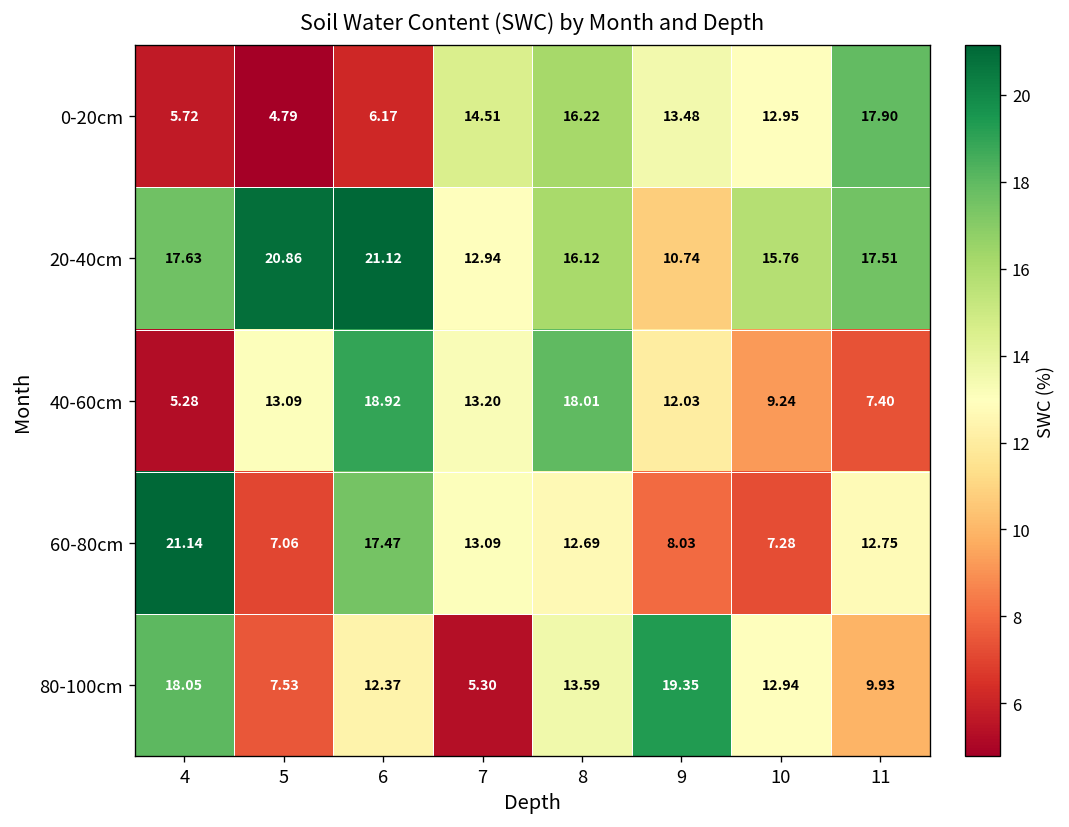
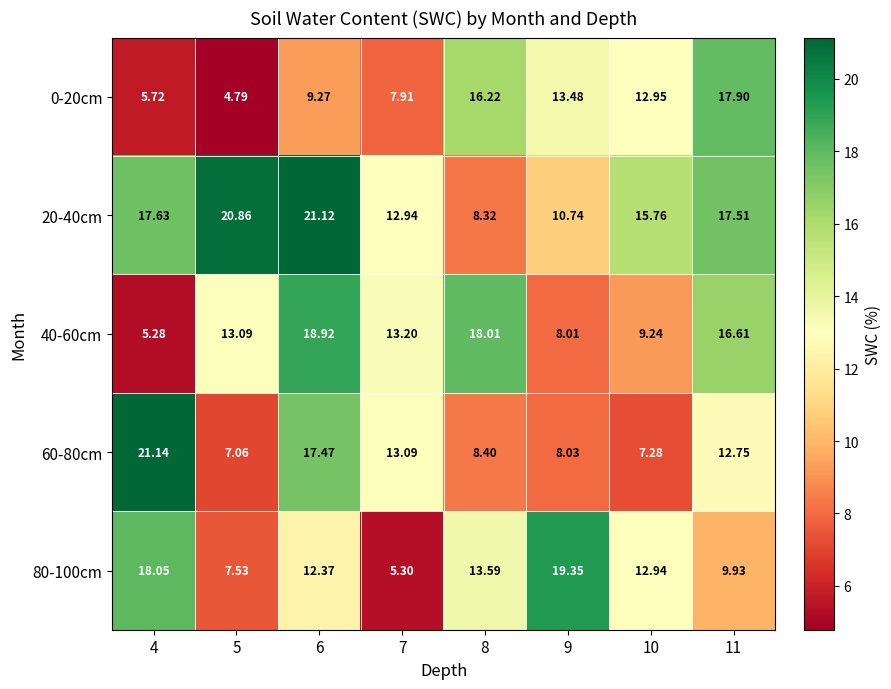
  {
    "0-20cm": {
      "4": 5.72,
      "5": 4.79,
-     "6": 6.17,
-     "7": 14.51,
+     "6": 9.27,
+     "7": 7.91,
      "8": 16.22,
      "9": 13.48,
      "10": 12.95,
      "11": 17.90
    },
    "20-40cm": {
      "4": 17.63,
      "5": 20.86,
      "6": 21.12,
      "7": 12.94,
-     "8": 16.12,
+     "8": 8.32,
      "9": 10.74,
      "10": 15.76,
      "11": 17.51
    },
    "40-60cm": {
      "4": 5.28,
      "5": 13.09,
      "6": 18.92,
      "7": 13.20,
      "8": 18.01,
-     "9": 12.03,
+     "9": 8.01,
      "10": 9.24,
-     "11": 7.40
+     "11": 16.61
    },
    "60-80cm": {
      "4": 21.14,
      "5": 7.06,
      "6": 17.47,
      "7": 13.09,
-     "8": 12.69,
+     "8": 8.40,
      "9": 8.03,
      "10": 7.28,
      "11": 12.75
    },
    "80-100cm": {
      "4": 18.05,
      "5": 7.53,
      "6": 12.37,
      "7": 5.30,
      "8": 13.59,
      "9": 19.35,
      "10": 12.94,
      "11": 9.93
    }
  }
